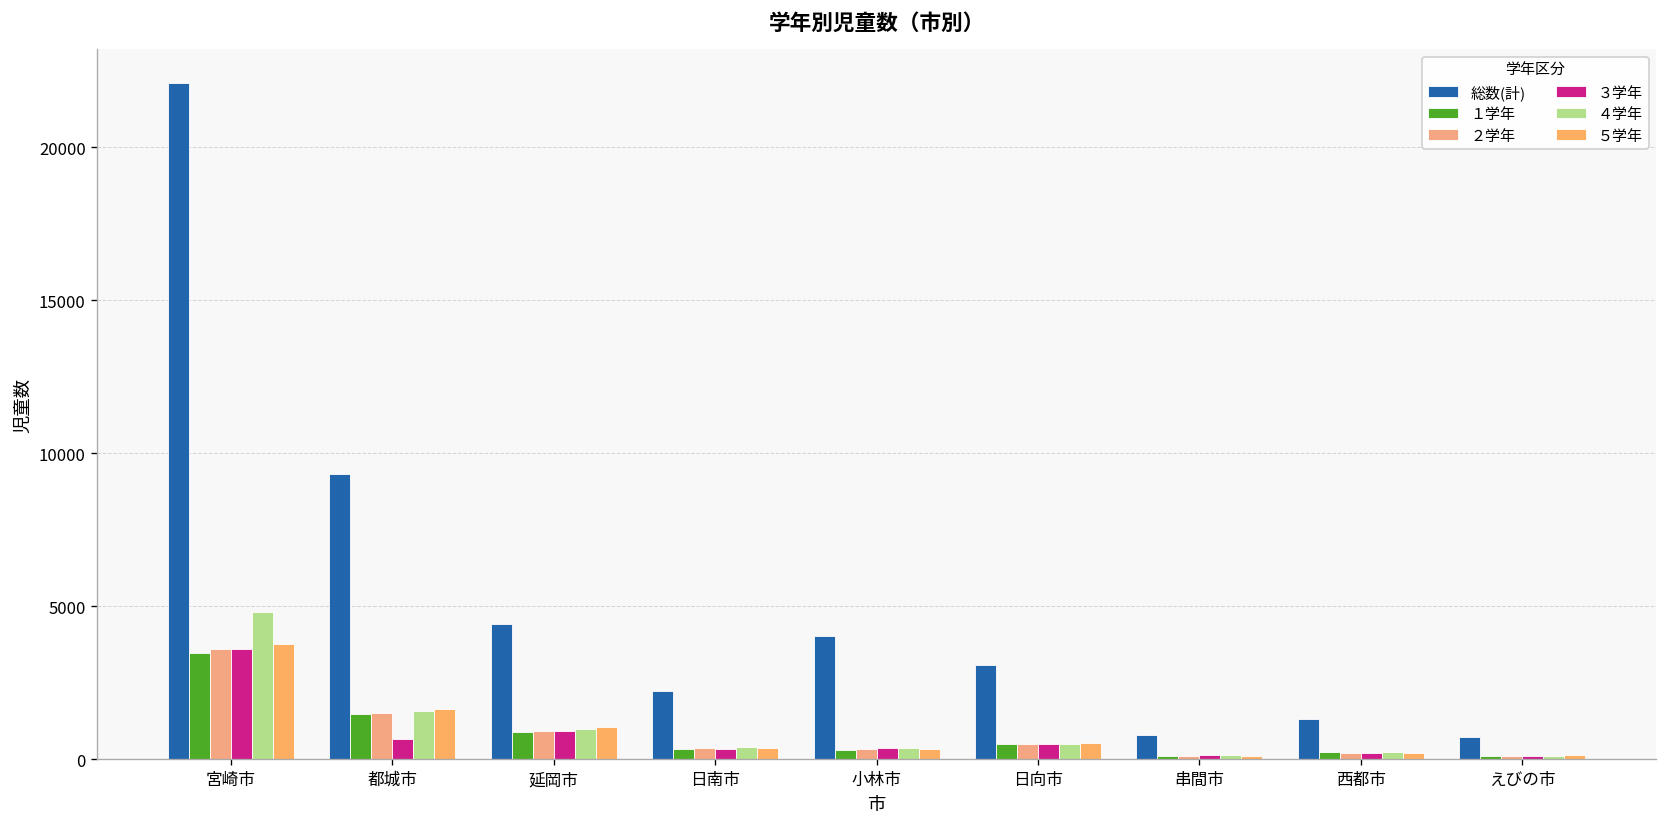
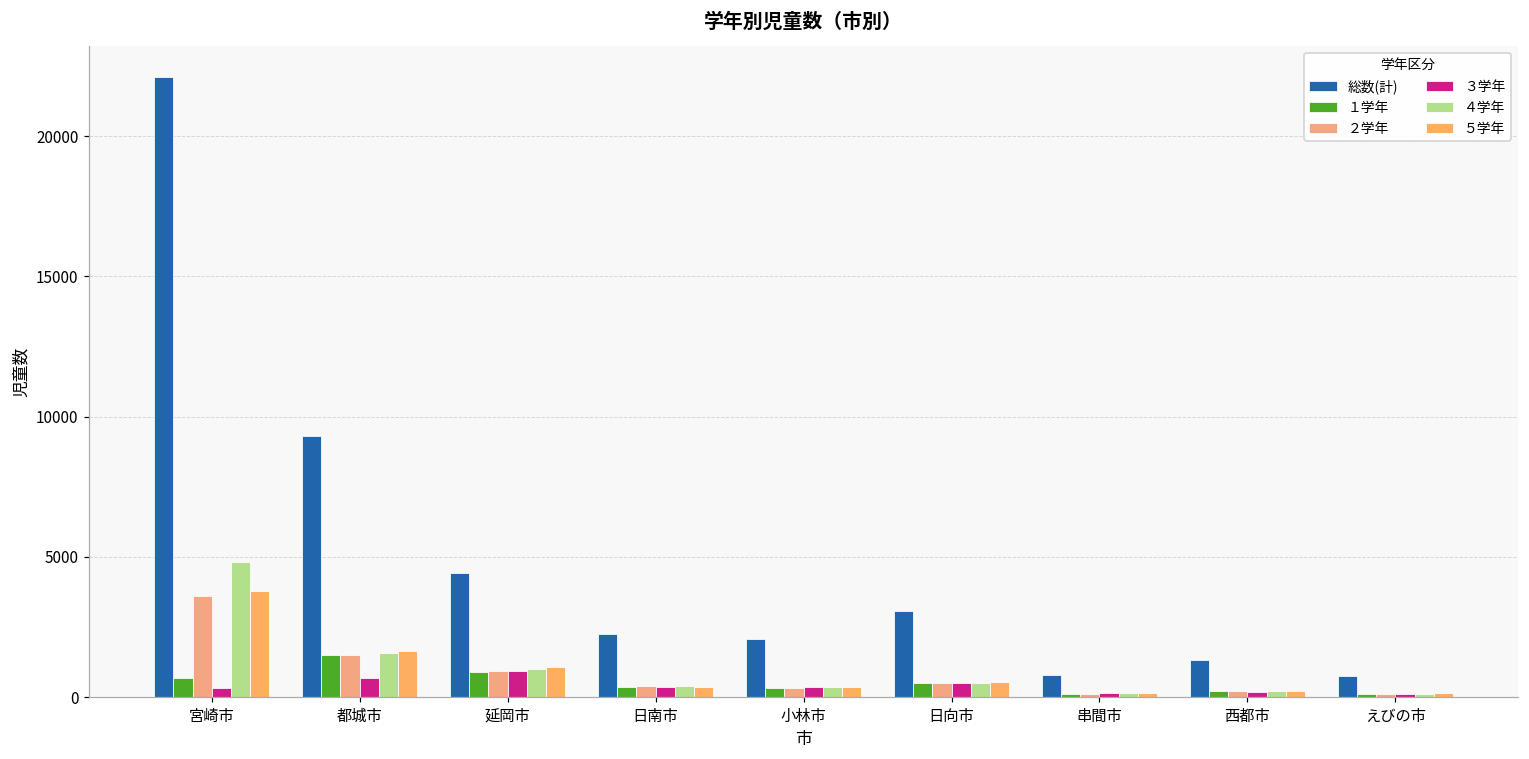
  {
    "総数(計)": {
      "宮崎市": 22100,
      "都城市": 9300,
      "延岡市": 4400,
      "日南市": 2200,
-     "小林市": 4000,
+     "小林市": 2100,
      "日向市": 3100,
      "串間市": 800,
      "西都市": 1300,
      "えびの市": 700
    },
    "１学年": {
-     "宮崎市": 3500,
+     "宮崎市": 700,
      "都城市": 1500,
      "延岡市": 900,
      "日南市": 400,
      "小林市": 300,
      "日向市": 500,
      "串間市": 100,
      "西都市": 200,
      "えびの市": 100
    },
    "３学年": {
-     "宮崎市": 3600,
+     "宮崎市": 300,
      "都城市": 700,
      "延岡市": 900,
      "日南市": 300,
      "小林市": 400,
      "日向市": 500,
      "串間市": 100,
      "西都市": 200,
      "えびの市": 100
    },
    "４学年": {
      "宮崎市": 4800,
      "都城市": 1600,
      "延岡市": 1000,
      "日南市": 400,
      "小林市": 400,
      "日向市": 500,
      "串間市": 100,
      "西都市": 200,
      "えびの市": 100
    }
  }
